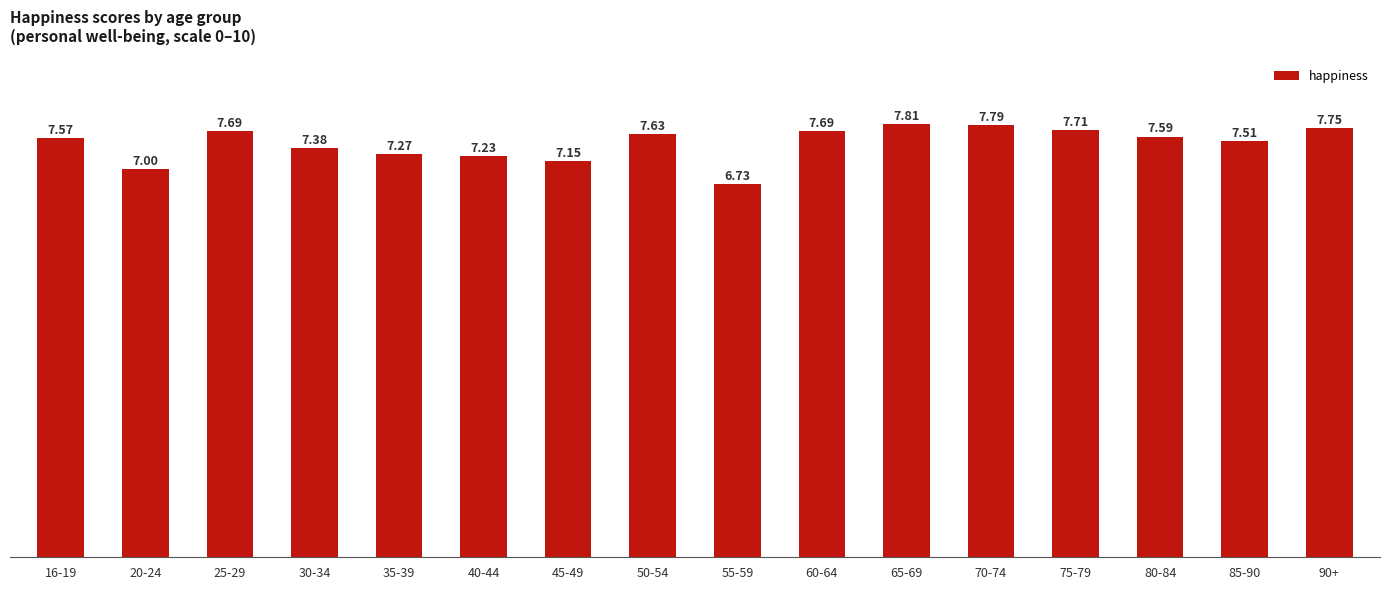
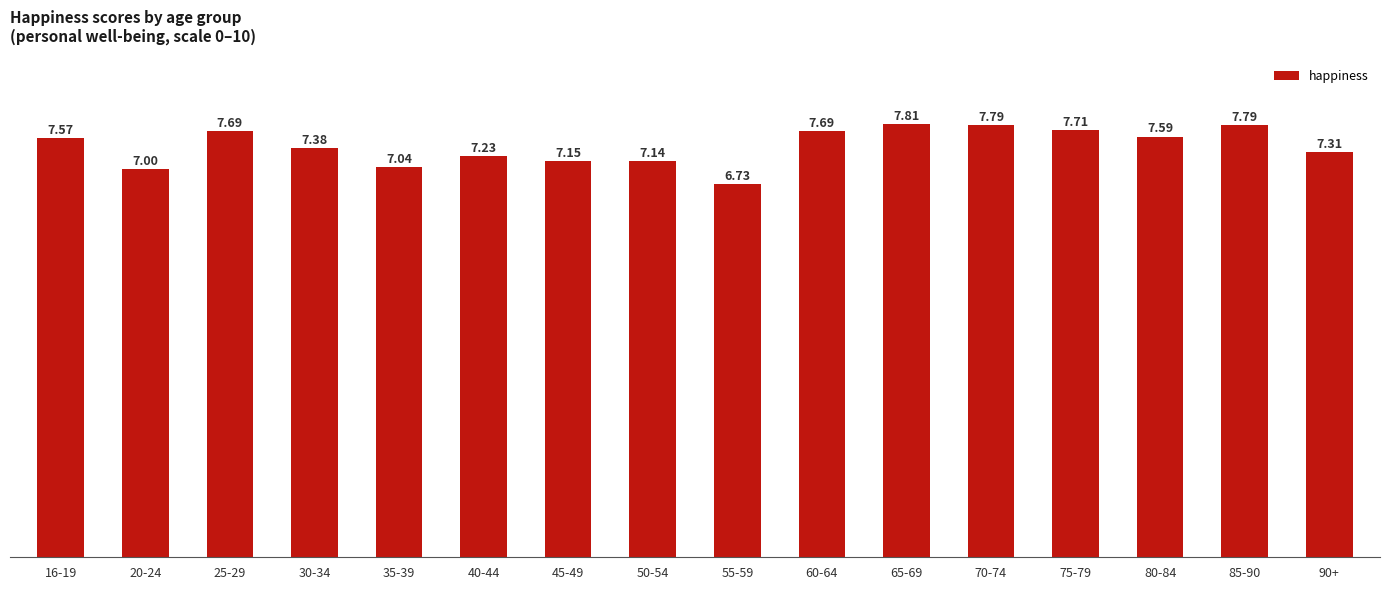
  {
    "16-19": 7.57,
    "20-24": 7.00,
    "25-29": 7.69,
    "30-34": 7.38,
-   "35-39": 7.27,
+   "35-39": 7.04,
    "40-44": 7.23,
    "45-49": 7.15,
-   "50-54": 7.63,
+   "50-54": 7.14,
    "55-59": 6.73,
    "60-64": 7.69,
    "65-69": 7.81,
    "70-74": 7.79,
    "75-79": 7.71,
    "80-84": 7.59,
-   "85-90": 7.51,
-   "90+": 7.75
+   "85-90": 7.79,
+   "90+": 7.31
  }
